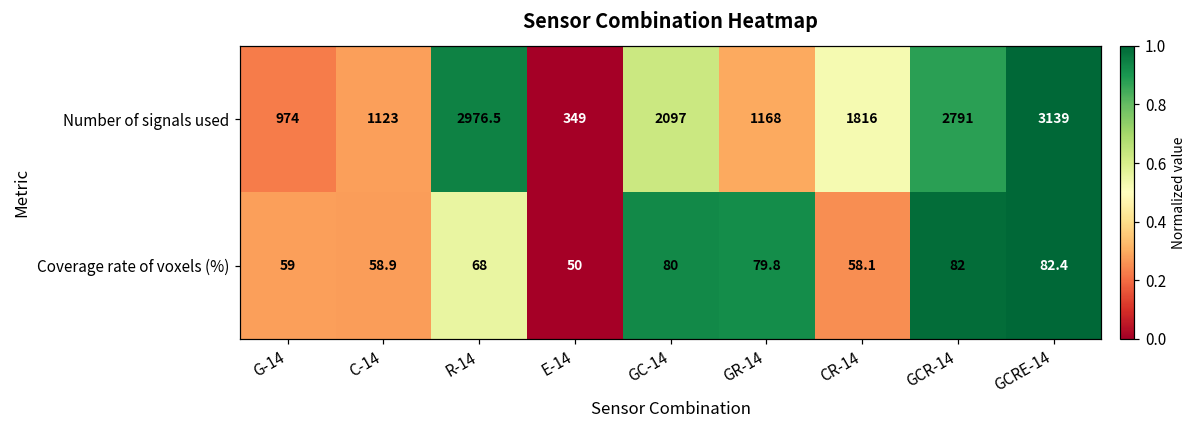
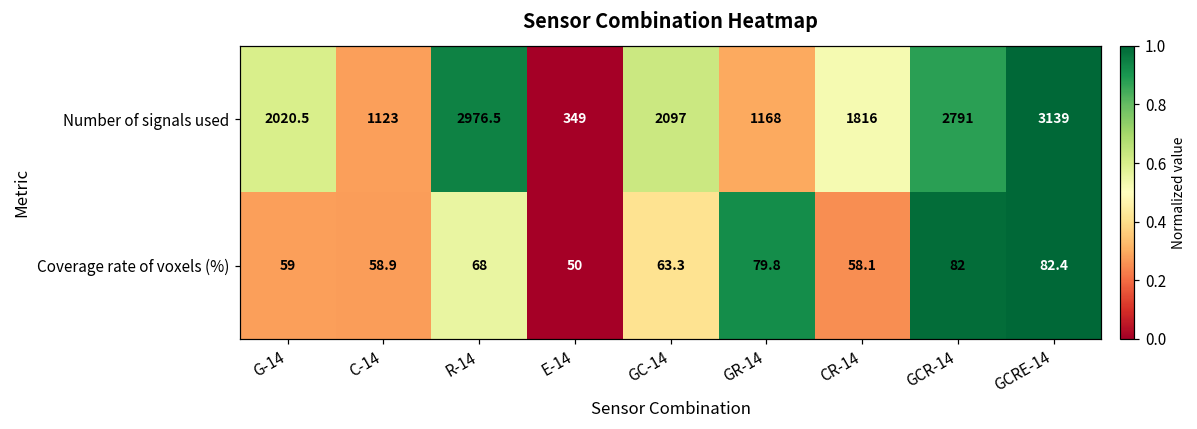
  {
    "Number of signals used": {
-     "G-14": 974,
+     "G-14": 2020.5,
      "C-14": 1123,
      "R-14": 2976.5,
      "E-14": 349,
      "GC-14": 2097,
      "GR-14": 1168,
      "CR-14": 1816,
      "GCR-14": 2791,
      "GCRE-14": 3139
    },
    "Coverage rate of voxels (%)": {
      "G-14": 59,
      "C-14": 58.9,
      "R-14": 68,
      "E-14": 50,
-     "GC-14": 80,
+     "GC-14": 63.3,
      "GR-14": 79.8,
      "CR-14": 58.1,
      "GCR-14": 82,
      "GCRE-14": 82.4
    }
  }
